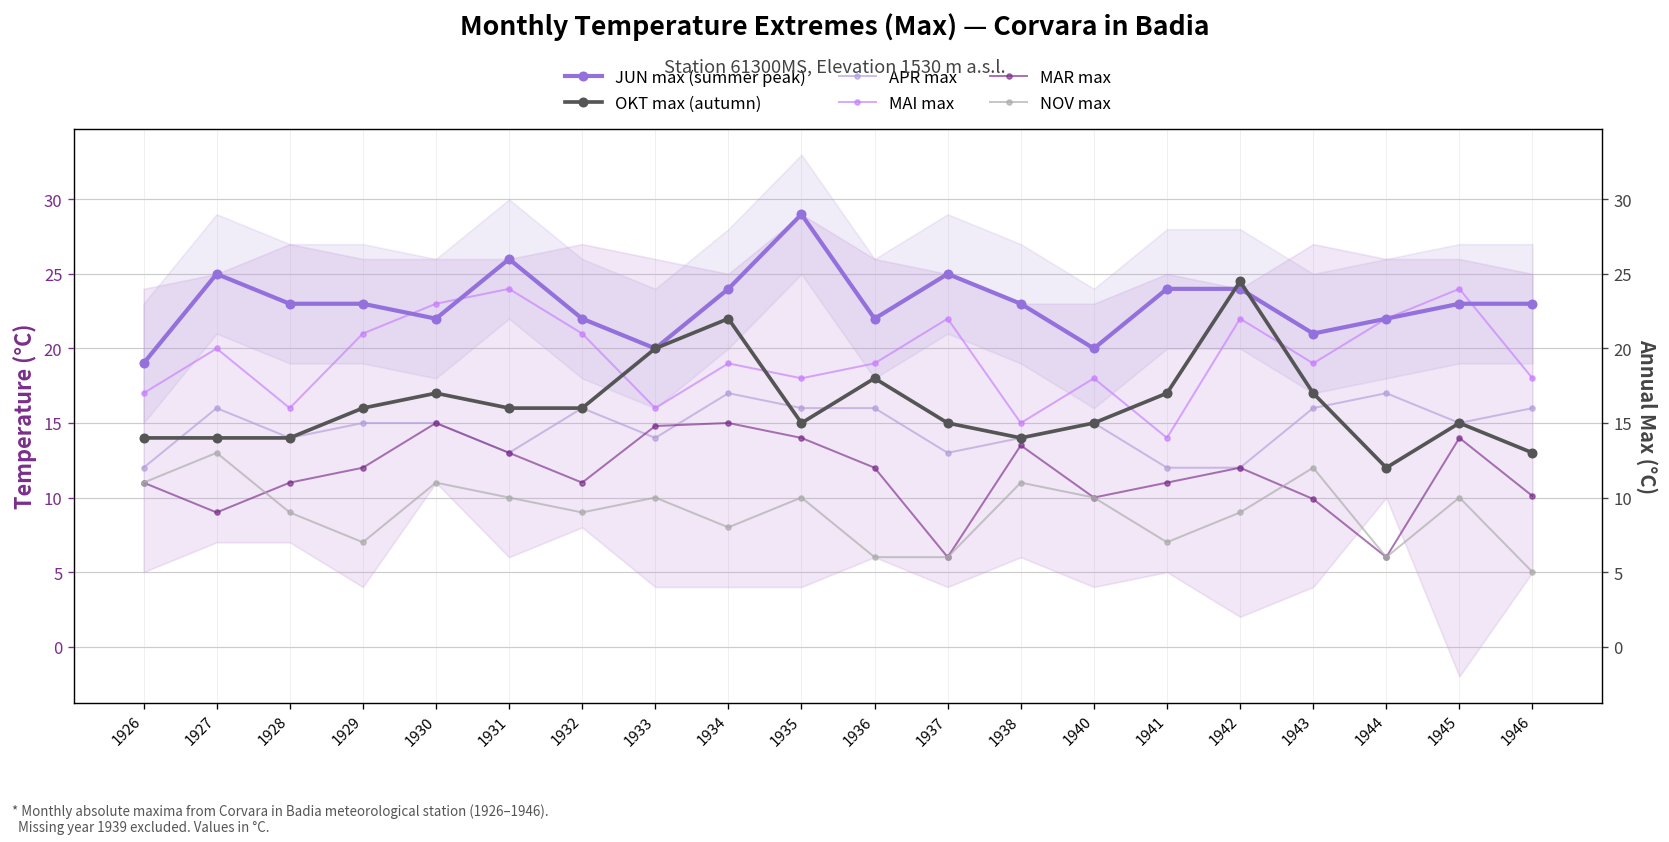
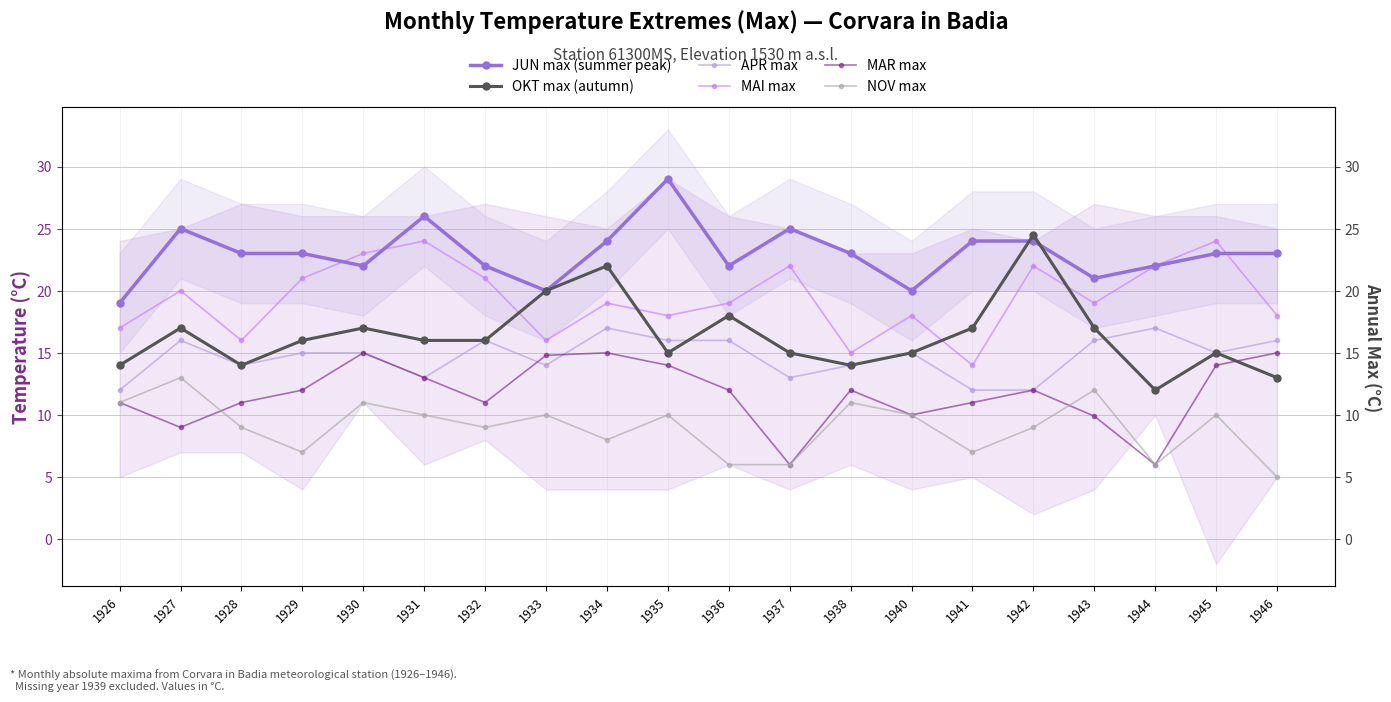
  {
    "OKT max (autumn)": {
      "1926": 14,
-     "1927": 14,
+     "1927": 17,
      "1929": 16,
      "1930": 17,
      "1931": 16,
      "1934": 22,
      "1935": 15,
      "1936": 18,
      "1937": 15,
      "1941": 17,
      "1942": 24.5,
      "1943": 17,
      "1944": 12,
      "1946": 13
    },
    "MAR max": {
      "1927": 9.0,
      "1928": 11.0,
      "1929": 12.0,
      "1932": 11.0,
      "1933": 14.8,
      "1934": 15.0,
      "1935": 14.0,
      "1936": 12.0,
-     "1938": 13.5,
+     "1938": 12.0,
      "1941": 11.0,
      "1943": 9.9,
      "1945": 14.0,
-     "1946": 10.1
+     "1946": 15.0
    }
  }
